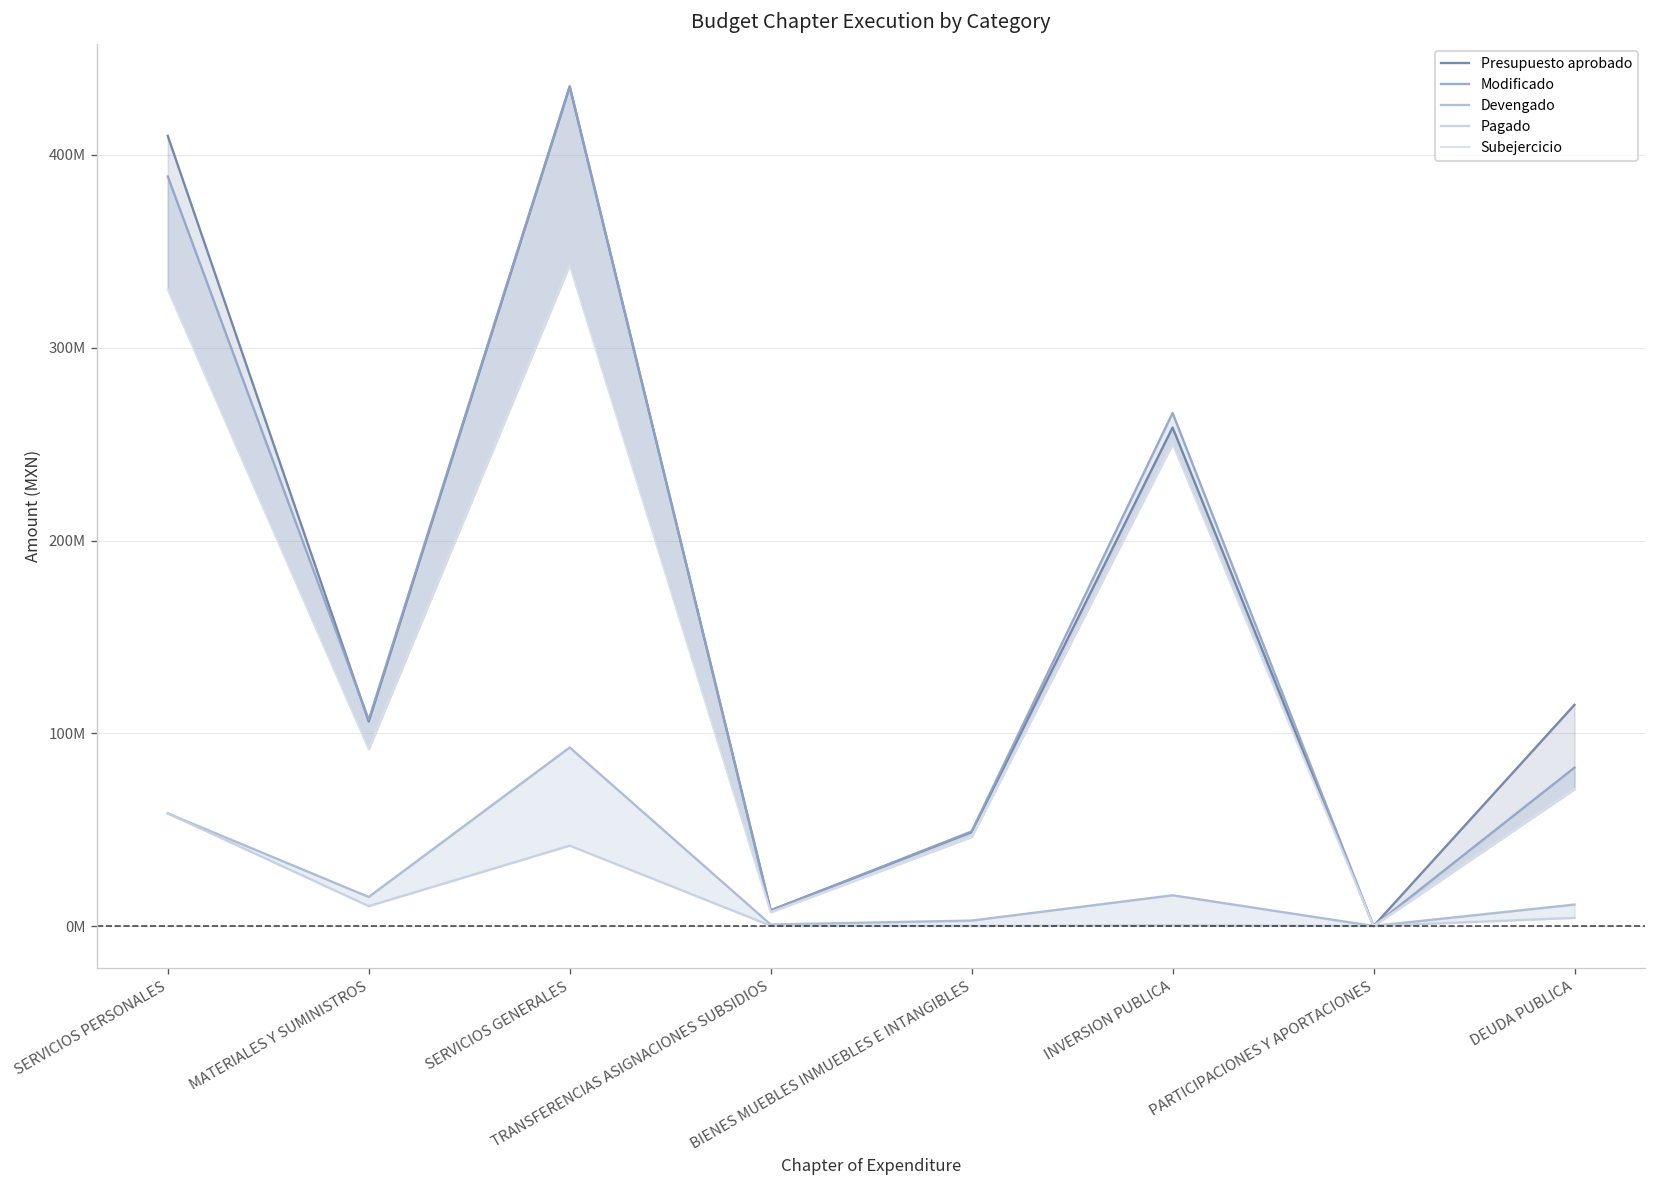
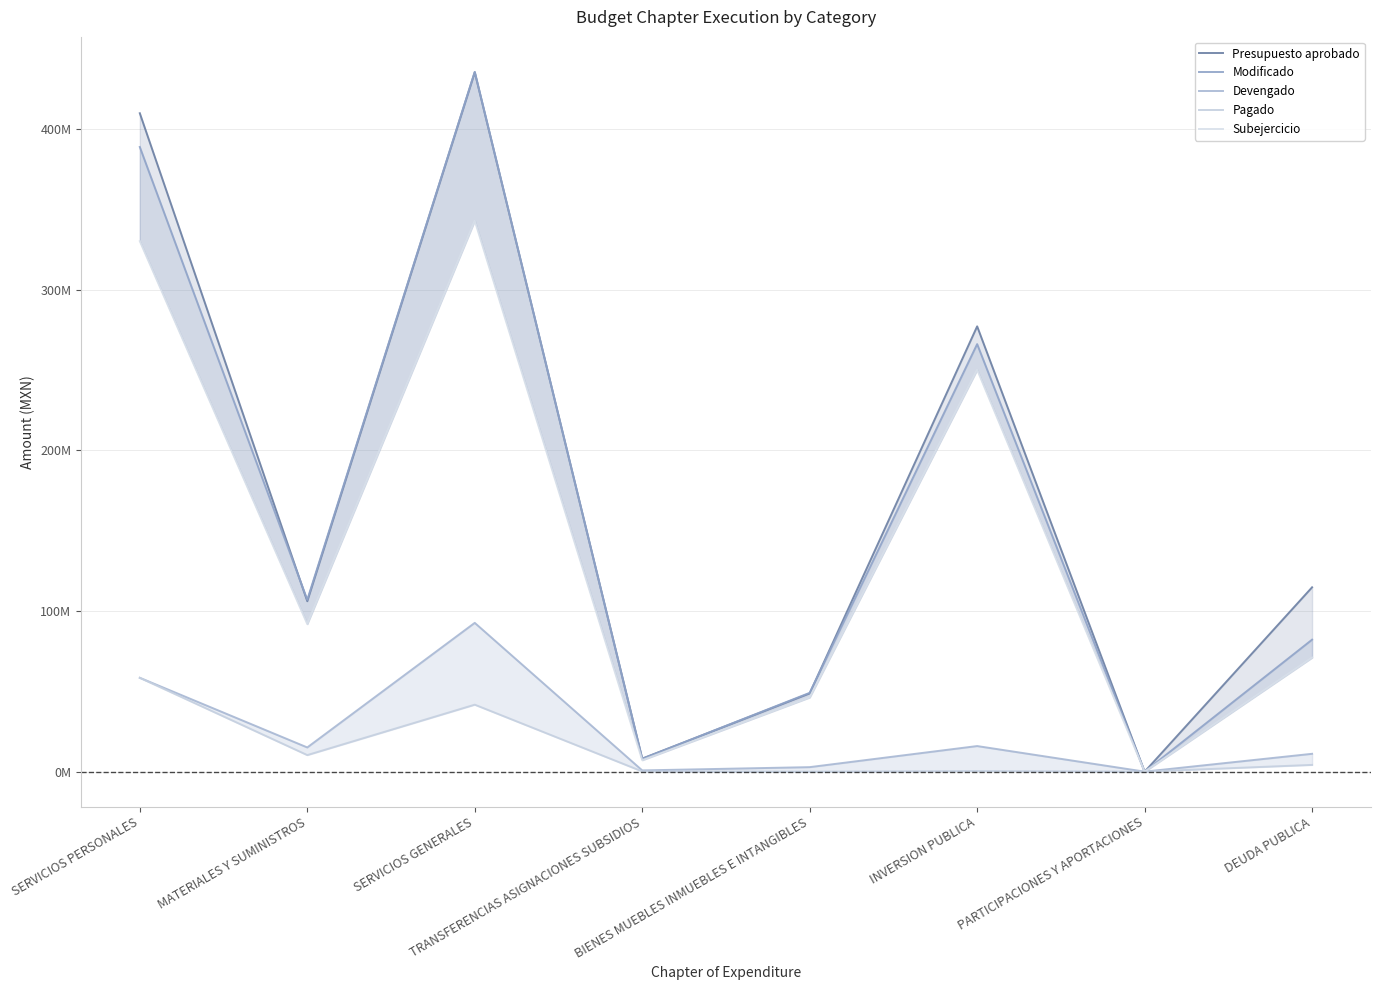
  {
    "Presupuesto aprobado": {
      "SERVICIOS PERSONALES": 410000000,
-     "INVERSION PUBLICA": 259000000,
+     "INVERSION PUBLICA": 277000000,
      "DEUDA PUBLICA": 115000000
    }
  }
